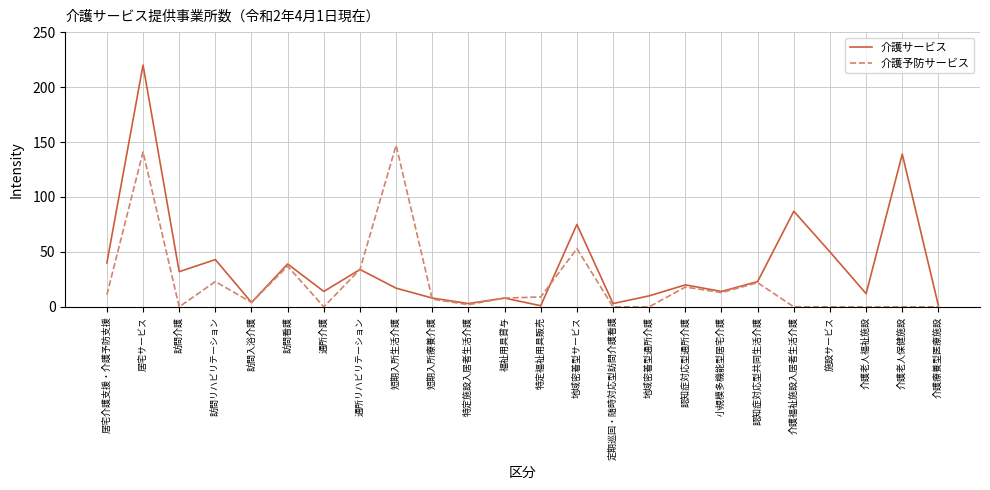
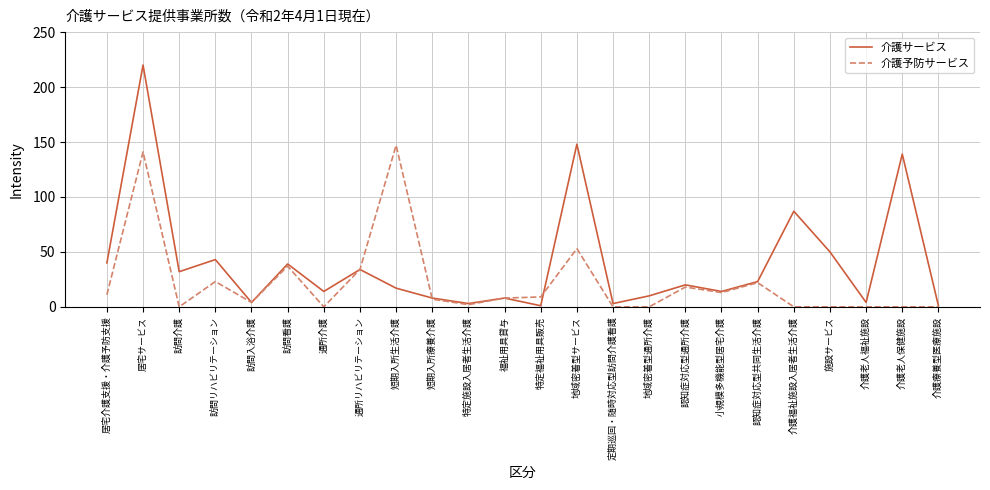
  {
    "介護サービス": {
      "居宅介護支援・介護予防支援": 40,
      "居宅サービス": 220,
      "訪問介護": 32,
      "訪問リハビリテーション": 43,
      "通所介護": 14,
      "短期入所生活介護": 17,
      "特定福祉用具販売": 1,
-     "地域密着型サービス": 75,
+     "地域密着型サービス": 148,
      "定期巡回・随時対応型訪問介護看護": 3,
      "地域密着型通所介護": 10,
      "介護福祉施設入居者生活介護": 87,
      "施設サービス": 50,
-     "介護老人福祉施設": 12,
+     "介護老人福祉施設": 4,
      "介護老人保健施設": 139
    },
    "介護予防サービス": {
      "居宅介護支援・介護予防支援": 11,
      "居宅サービス": 141,
      "訪問介護": 0,
      "訪問リハビリテーション": 23,
      "通所介護": 0,
      "短期入所生活介護": 147,
      "特定福祉用具販売": 9,
      "地域密着型サービス": 53,
      "定期巡回・随時対応型訪問介護看護": 0,
      "地域密着型通所介護": 0,
      "介護福祉施設入居者生活介護": 0,
      "施設サービス": 0,
      "介護老人福祉施設": 0,
      "介護老人保健施設": 0
    }
  }
